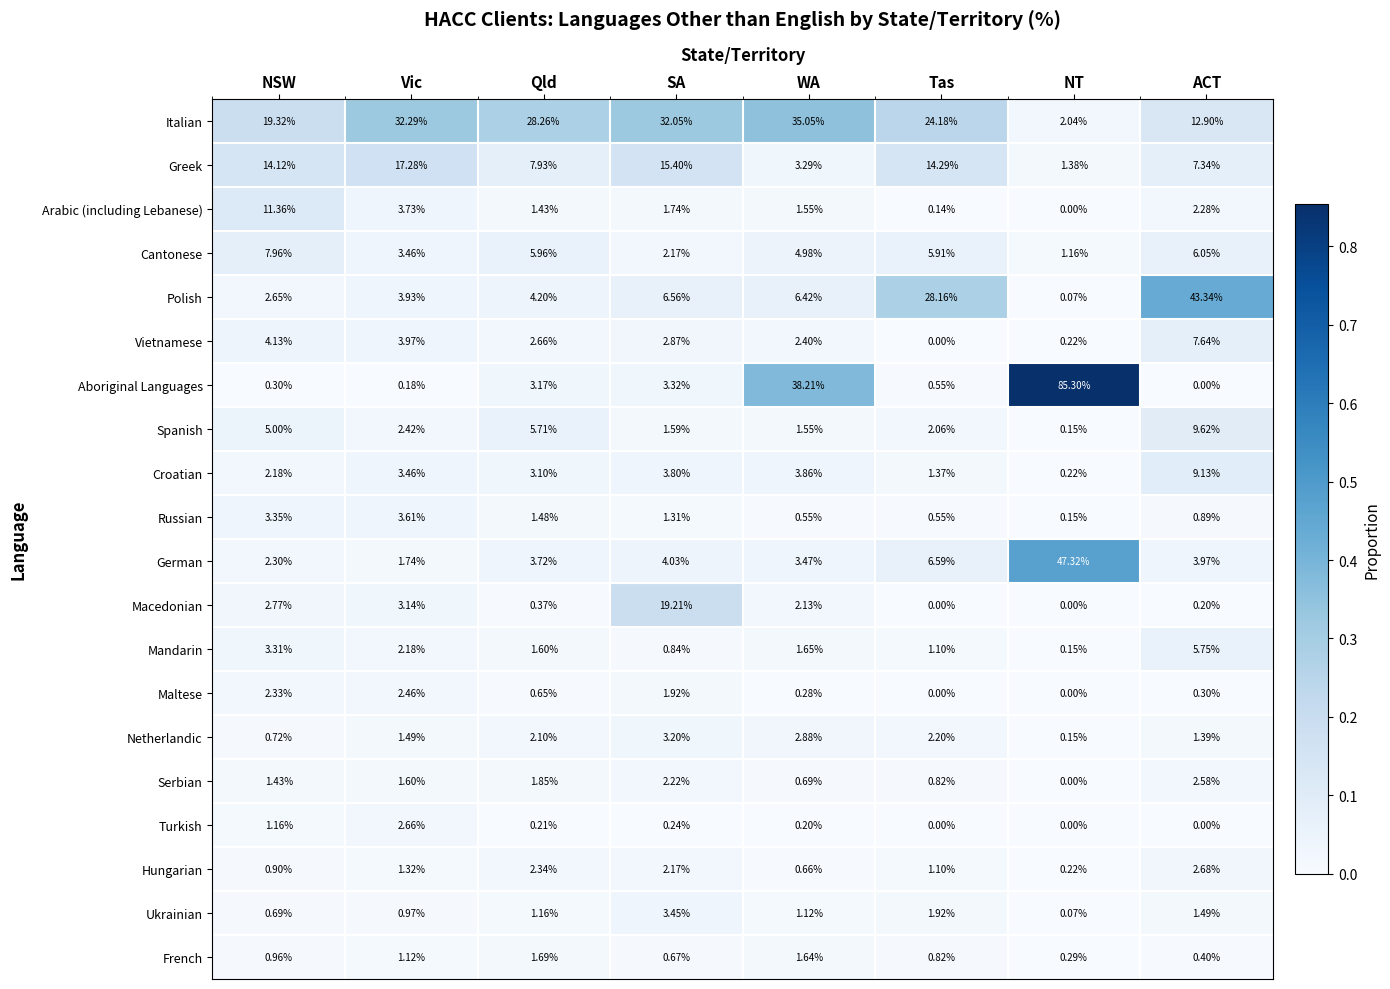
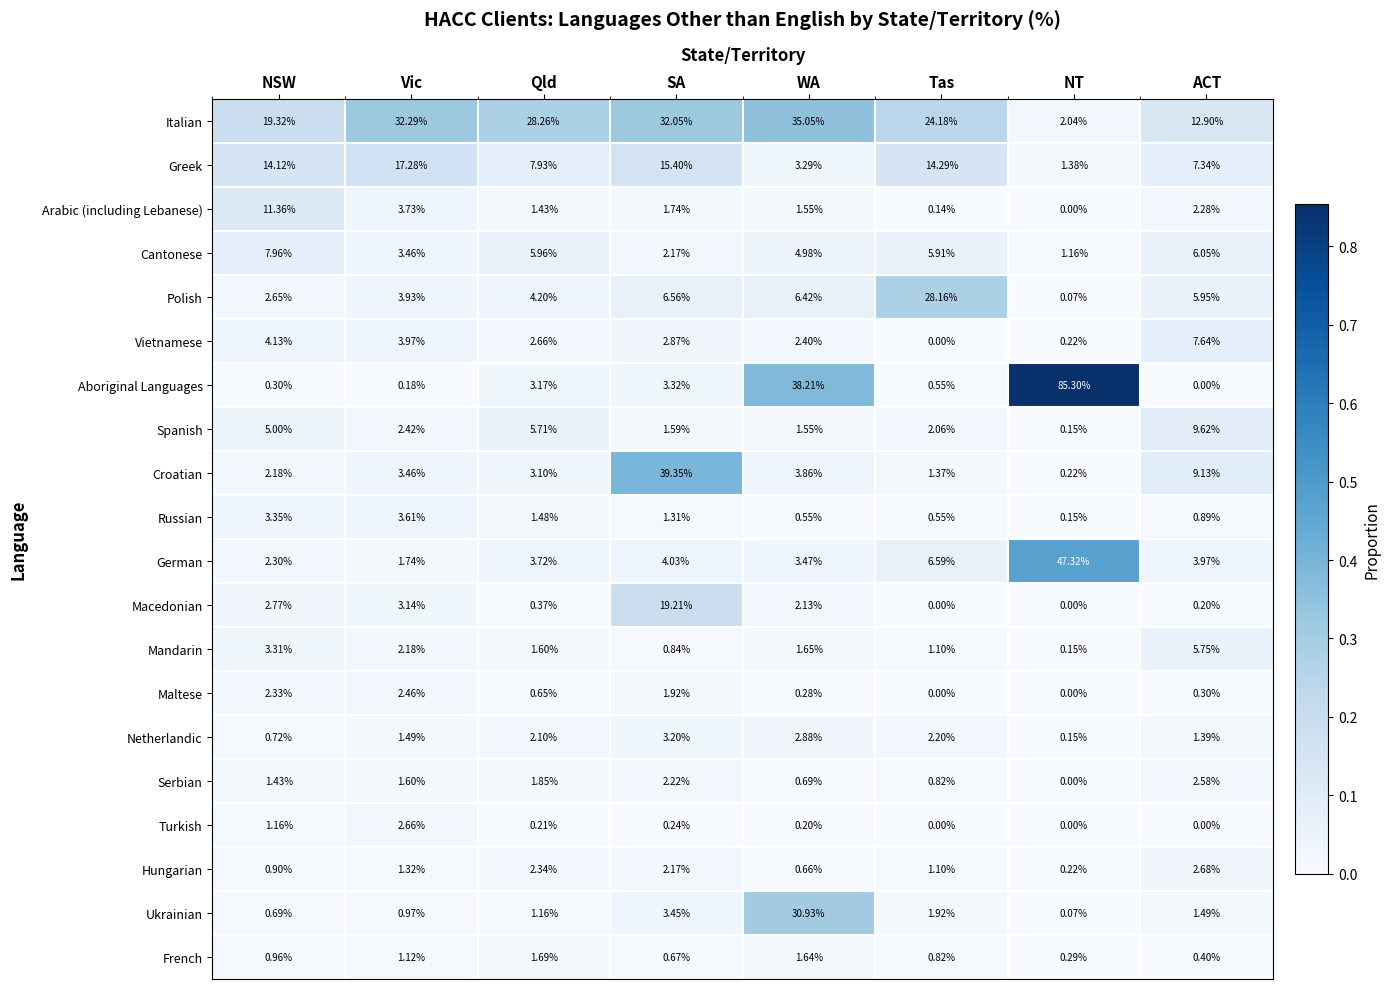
  {
    "Italian": {
      "NSW": "19.32%",
      "Vic": "32.29%",
      "Qld": "28.26%",
      "SA": "32.05%",
      "WA": "35.05%",
      "Tas": "24.18%",
      "NT": "2.04%",
      "ACT": "12.90%"
    },
    "Greek": {
      "NSW": "14.12%",
      "Vic": "17.28%",
      "Qld": "7.93%",
      "SA": "15.40%",
      "WA": "3.29%",
      "Tas": "14.29%",
      "NT": "1.38%",
      "ACT": "7.34%"
    },
    "Arabic (including Lebanese)": {
      "NSW": "11.36%",
      "Vic": "3.73%",
      "Qld": "1.43%",
      "SA": "1.74%",
      "WA": "1.55%",
      "Tas": "0.14%",
      "NT": "0.00%",
      "ACT": "2.28%"
    },
    "Cantonese": {
      "NSW": "7.96%",
      "Vic": "3.46%",
      "Qld": "5.96%",
      "SA": "2.17%",
      "WA": "4.98%",
      "Tas": "5.91%",
      "NT": "1.16%",
      "ACT": "6.05%"
    },
    "Polish": {
      "NSW": "2.65%",
      "Vic": "3.93%",
      "Qld": "4.20%",
      "SA": "6.56%",
      "WA": "6.42%",
      "Tas": "28.16%",
      "NT": "0.07%",
-     "ACT": "43.34%"
+     "ACT": "5.95%"
    },
    "Vietnamese": {
      "NSW": "4.13%",
      "Vic": "3.97%",
      "Qld": "2.66%",
      "SA": "2.87%",
      "WA": "2.40%",
      "Tas": "0.00%",
      "NT": "0.22%",
      "ACT": "7.64%"
    },
    "Aboriginal Languages": {
      "NSW": "0.30%",
      "Vic": "0.18%",
      "Qld": "3.17%",
      "SA": "3.32%",
      "WA": "38.21%",
      "Tas": "0.55%",
      "NT": "85.30%",
      "ACT": "0.00%"
    },
    "Spanish": {
      "NSW": "5.00%",
      "Vic": "2.42%",
      "Qld": "5.71%",
      "SA": "1.59%",
      "WA": "1.55%",
      "Tas": "2.06%",
      "NT": "0.15%",
      "ACT": "9.62%"
    },
    "Croatian": {
      "NSW": "2.18%",
      "Vic": "3.46%",
      "Qld": "3.10%",
-     "SA": "3.80%",
+     "SA": "39.35%",
      "WA": "3.86%",
      "Tas": "1.37%",
      "NT": "0.22%",
      "ACT": "9.13%"
    },
    "Russian": {
      "NSW": "3.35%",
      "Vic": "3.61%",
      "Qld": "1.48%",
      "SA": "1.31%",
      "WA": "0.55%",
      "Tas": "0.55%",
      "NT": "0.15%",
      "ACT": "0.89%"
    },
    "German": {
      "NSW": "2.30%",
      "Vic": "1.74%",
      "Qld": "3.72%",
      "SA": "4.03%",
      "WA": "3.47%",
      "Tas": "6.59%",
      "NT": "47.32%",
      "ACT": "3.97%"
    },
    "Macedonian": {
      "NSW": "2.77%",
      "Vic": "3.14%",
      "Qld": "0.37%",
      "SA": "19.21%",
      "WA": "2.13%",
      "Tas": "0.00%",
      "NT": "0.00%",
      "ACT": "0.20%"
    },
    "Mandarin": {
      "NSW": "3.31%",
      "Vic": "2.18%",
      "Qld": "1.60%",
      "SA": "0.84%",
      "WA": "1.65%",
      "Tas": "1.10%",
      "NT": "0.15%",
      "ACT": "5.75%"
    },
    "Maltese": {
      "NSW": "2.33%",
      "Vic": "2.46%",
      "Qld": "0.65%",
      "SA": "1.92%",
      "WA": "0.28%",
      "Tas": "0.00%",
      "NT": "0.00%",
      "ACT": "0.30%"
    },
    "Netherlandic": {
      "NSW": "0.72%",
      "Vic": "1.49%",
      "Qld": "2.10%",
      "SA": "3.20%",
      "WA": "2.88%",
      "Tas": "2.20%",
      "NT": "0.15%",
      "ACT": "1.39%"
    },
    "Serbian": {
      "NSW": "1.43%",
      "Vic": "1.60%",
      "Qld": "1.85%",
      "SA": "2.22%",
      "WA": "0.69%",
      "Tas": "0.82%",
      "NT": "0.00%",
      "ACT": "2.58%"
    },
    "Turkish": {
      "NSW": "1.16%",
      "Vic": "2.66%",
      "Qld": "0.21%",
      "SA": "0.24%",
      "WA": "0.20%",
      "Tas": "0.00%",
      "NT": "0.00%",
      "ACT": "0.00%"
    },
    "Hungarian": {
      "NSW": "0.90%",
      "Vic": "1.32%",
      "Qld": "2.34%",
      "SA": "2.17%",
      "WA": "0.66%",
      "Tas": "1.10%",
      "NT": "0.22%",
      "ACT": "2.68%"
    },
    "Ukrainian": {
      "NSW": "0.69%",
      "Vic": "0.97%",
      "Qld": "1.16%",
      "SA": "3.45%",
-     "WA": "1.12%",
+     "WA": "30.93%",
      "Tas": "1.92%",
      "NT": "0.07%",
      "ACT": "1.49%"
    },
    "French": {
      "NSW": "0.96%",
      "Vic": "1.12%",
      "Qld": "1.69%",
      "SA": "0.67%",
      "WA": "1.64%",
      "Tas": "0.82%",
      "NT": "0.29%",
      "ACT": "0.40%"
    }
  }
